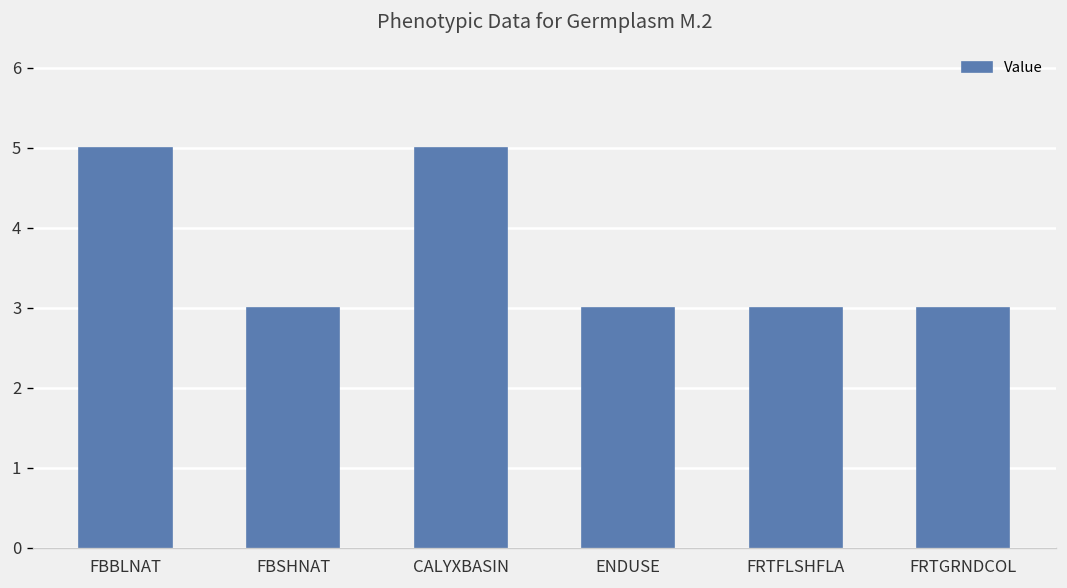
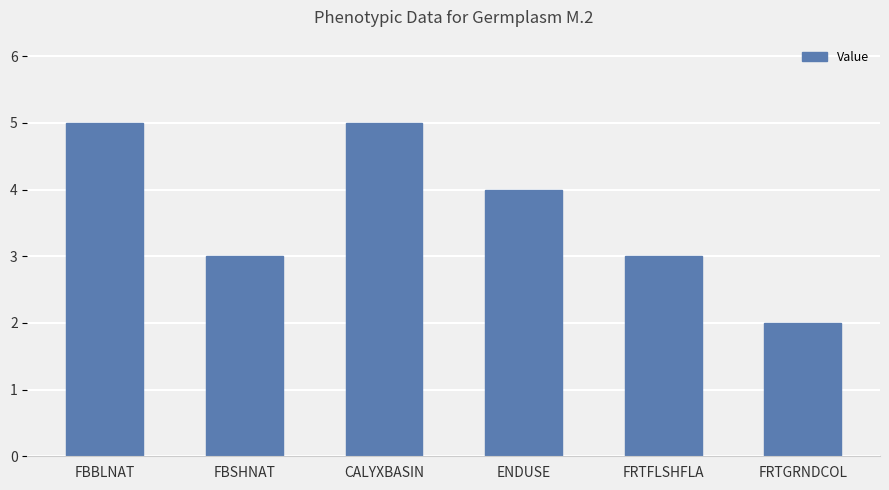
  {
    "FBBLNAT": 5,
    "FBSHNAT": 3,
    "CALYXBASIN": 5,
-   "ENDUSE": 3,
+   "ENDUSE": 4,
    "FRTFLSHFLA": 3,
-   "FRTGRNDCOL": 3
+   "FRTGRNDCOL": 2
  }
